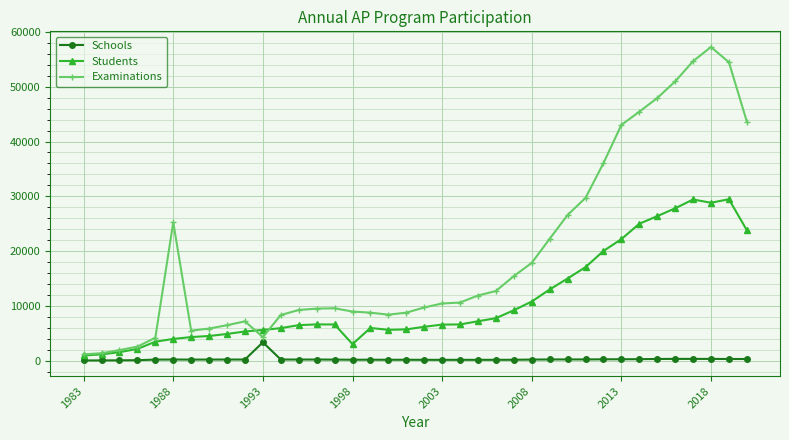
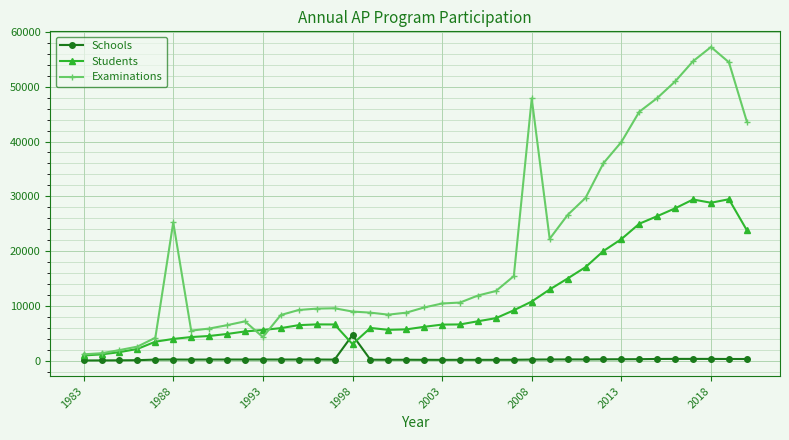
  {
    "Schools": {
      "1983": 0,
      "1988": 0,
-     "1993": 3000,
-     "1998": 0,
+     "1993": 0,
+     "1998": 5000,
      "2003": 0,
      "2008": 0,
      "2013": 0,
      "2018": 0
    },
    "Students": {
      "1988": 4000,
      "1993": 6000,
      "1998": 3000,
      "2003": 7000,
      "2008": 11000,
      "2013": 22000,
      "2018": 29000
    },
    "Examinations": {
      "1988": 25000,
      "1993": 4000,
      "1998": 9000,
      "2003": 10000,
-     "2008": 18000,
-     "2013": 43000,
+     "2008": 48000,
+     "2013": 40000,
      "2018": 57000
    }
  }
